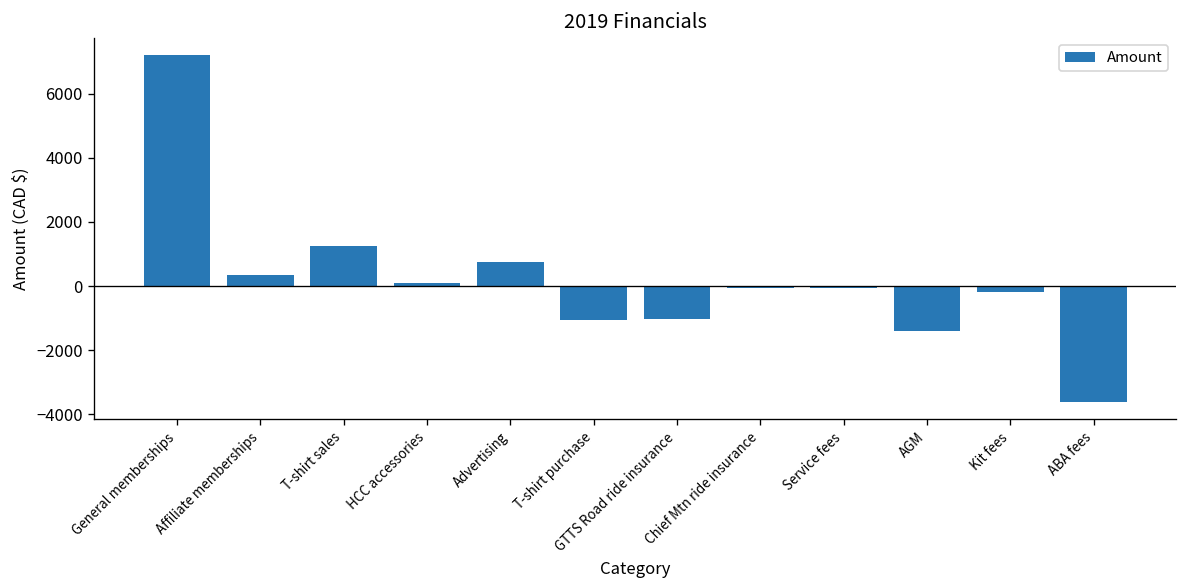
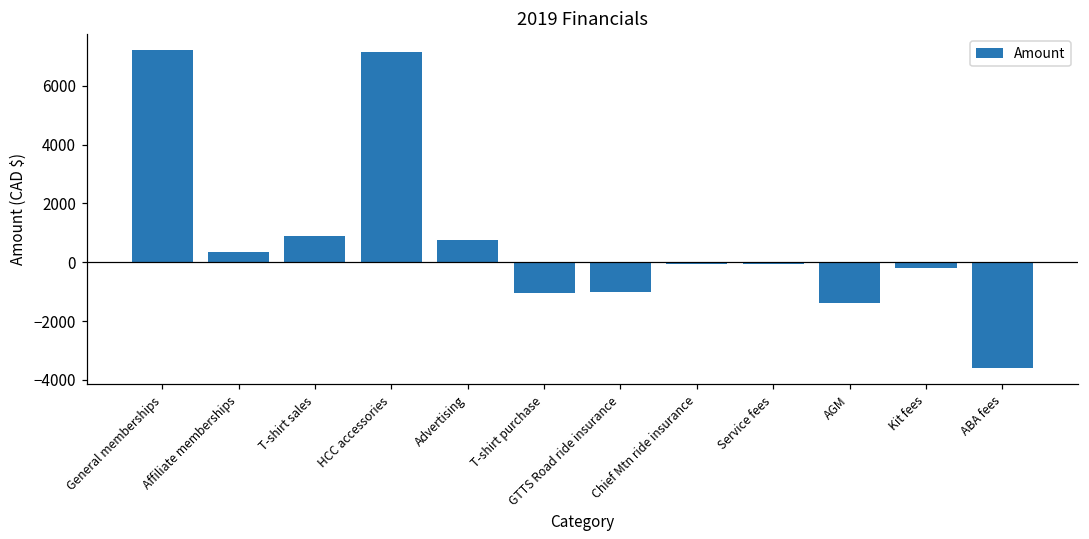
  {
    "General memberships": 7200,
    "Affiliate memberships": 400,
-   "T-shirt sales": 1200,
-   "HCC accessories": 100,
+   "T-shirt sales": 900,
+   "HCC accessories": 7100,
    "Advertising": 800,
    "T-shirt purchase": -1100,
    "GTTS Road ride insurance": -1000,
    "AGM": -1400,
    "Kit fees": -200,
    "ABA fees": -3600
  }
